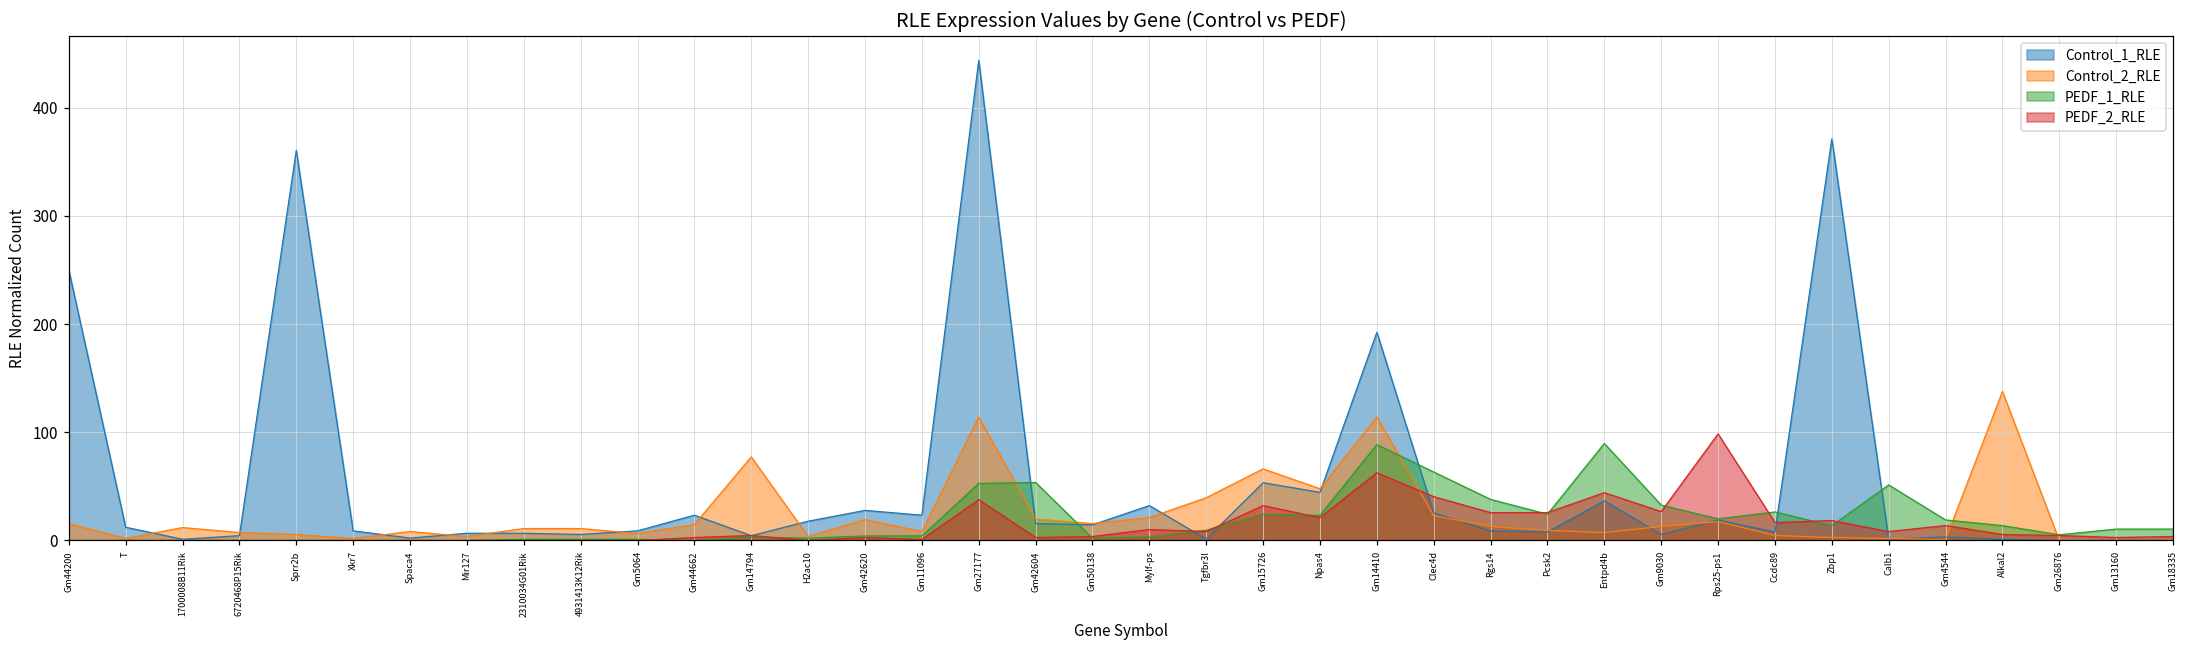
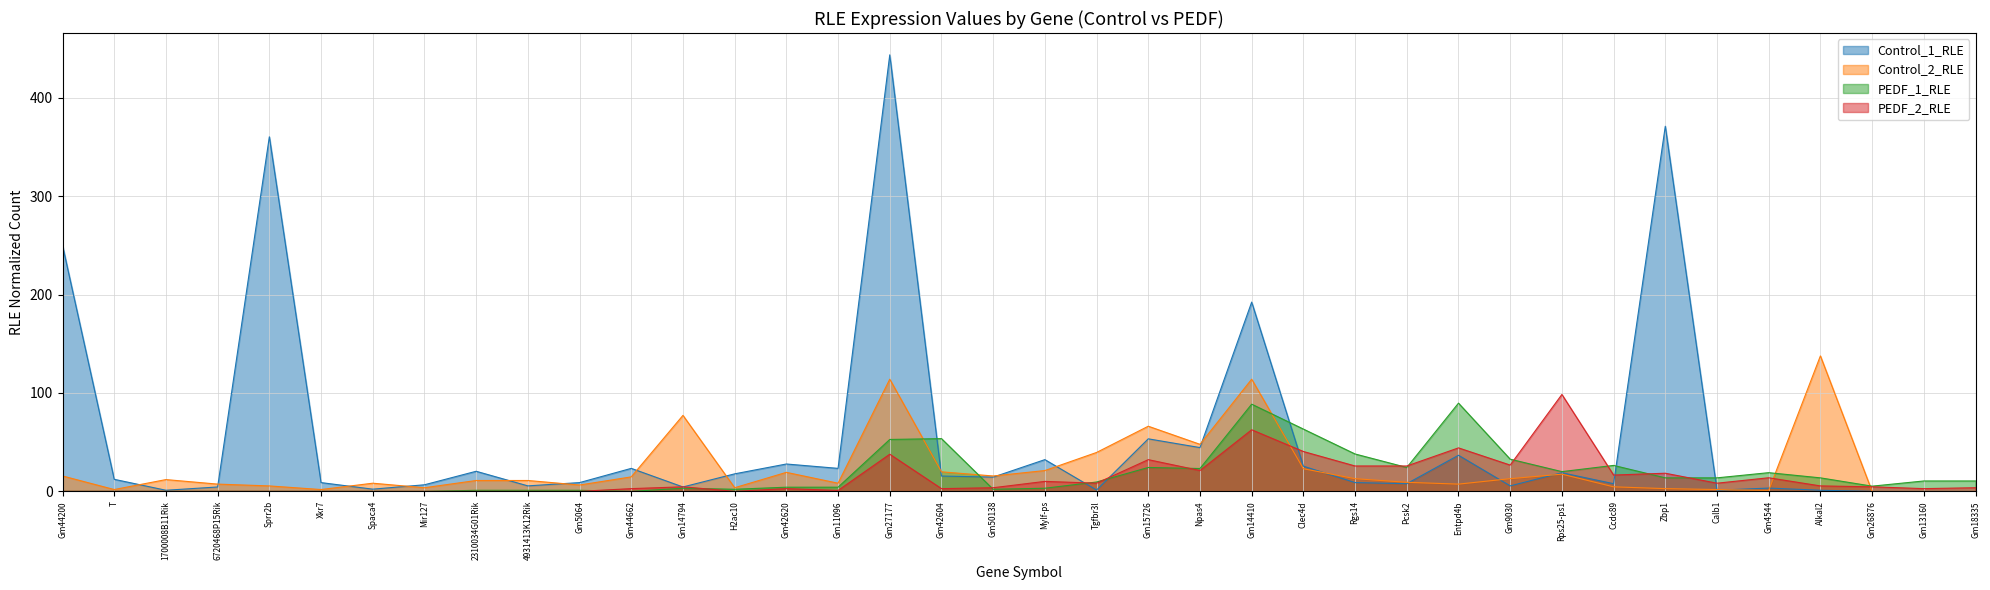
  {
    "Control_1_RLE": {
      "Gm44200": 250,
      "T": 10,
      "6720468P15Rik": 0,
      "Sprr2b": 360,
      "Xkr7": 10,
      "Mir127": 10,
-     "2310034G01Rik": 10,
+     "2310034G01Rik": 20,
      "4931413K12Rik": 10,
      "Gm44662": 20,
      "H2ac10": 20,
      "Gm42620": 30,
      "Gm11096": 20,
      "Gm27177": 440,
      "Gm42604": 20,
      "Mylf-ps": 30,
      "Tgfbr3l": 0,
      "Gm15726": 50,
      "Npas4": 40,
      "Gm14410": 190,
      "Rgs14": 10,
      "Entpd4b": 40,
      "Gm9030": 10,
      "Ccdc89": 10,
      "Zbp1": 370,
      "Alkal2": 0
    },
    "Control_2_RLE": {
      "Gm44200": 20,
      "1700008B11Rik": 10,
      "6720468P15Rik": 10,
      "Sprr2b": 10,
      "Spaca4": 10,
      "Mir127": 0,
      "2310034G01Rik": 10,
      "4931413K12Rik": 10,
      "Gm44662": 10,
      "Gm14794": 80,
      "Gm42620": 20,
      "Gm11096": 10,
      "Gm27177": 110,
      "Gm42604": 20,
      "Mylf-ps": 20,
      "Tgfbr3l": 40,
      "Gm15726": 70,
      "Npas4": 50,
      "Gm14410": 110,
      "Rgs14": 10,
      "Entpd4b": 10,
      "Gm9030": 10,
      "Ccdc89": 0,
      "Zbp1": 0,
      "Alkal2": 140
    },
    "PEDF_1_RLE": {
      "Gm44662": 0,
      "Gm11096": 0,
      "Gm27177": 50,
      "Gm42604": 50,
      "Mylf-ps": 0,
      "Gm15726": 20,
      "Gm14410": 90,
      "Clec4d": 60,
      "Rgs14": 40,
      "Entpd4b": 90,
      "Gm9030": 30,
      "Ccdc89": 30,
      "Zbp1": 10,
-     "Calb1": 50,
+     "Calb1": 10,
      "Gm4544": 20,
      "Alkal2": 10,
      "Gm13160": 10,
      "Gm18335": 10
    },
    "PEDF_2_RLE": {
      "Gm44662": 0,
      "Gm11096": 0,
      "Gm27177": 40,
      "Gm42604": 0,
      "Mylf-ps": 10,
      "Gm15726": 30,
      "Gm14410": 60,
      "Clec4d": 40,
      "Rgs14": 30,
      "Entpd4b": 40,
      "Gm9030": 30,
      "Rps25-ps1": 100,
      "Ccdc89": 20,
      "Zbp1": 20,
      "Calb1": 10,
      "Gm4544": 10,
      "Alkal2": 10,
      "Gm13160": 0,
      "Gm18335": 0
    }
  }
